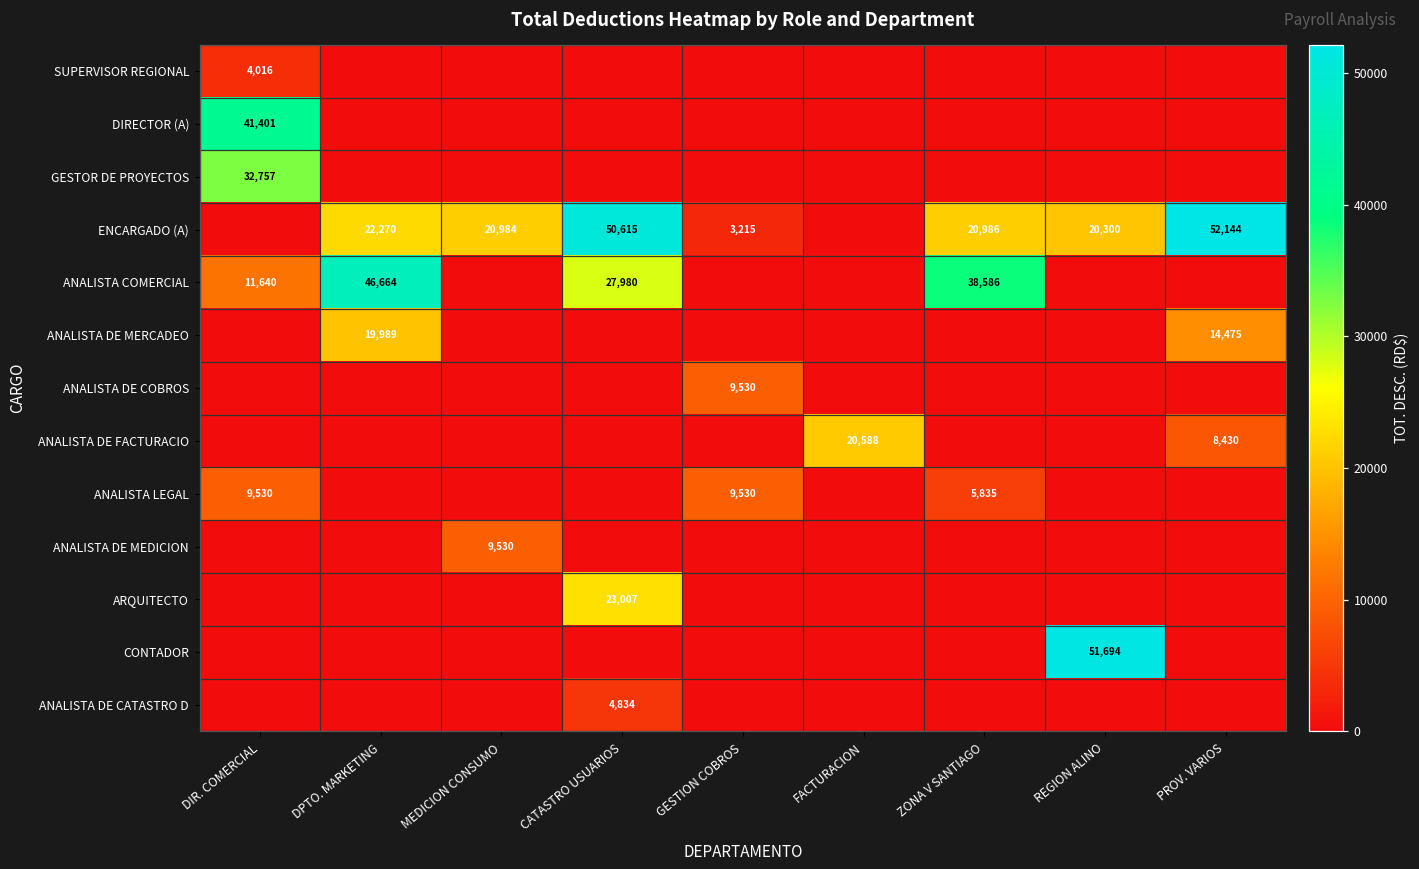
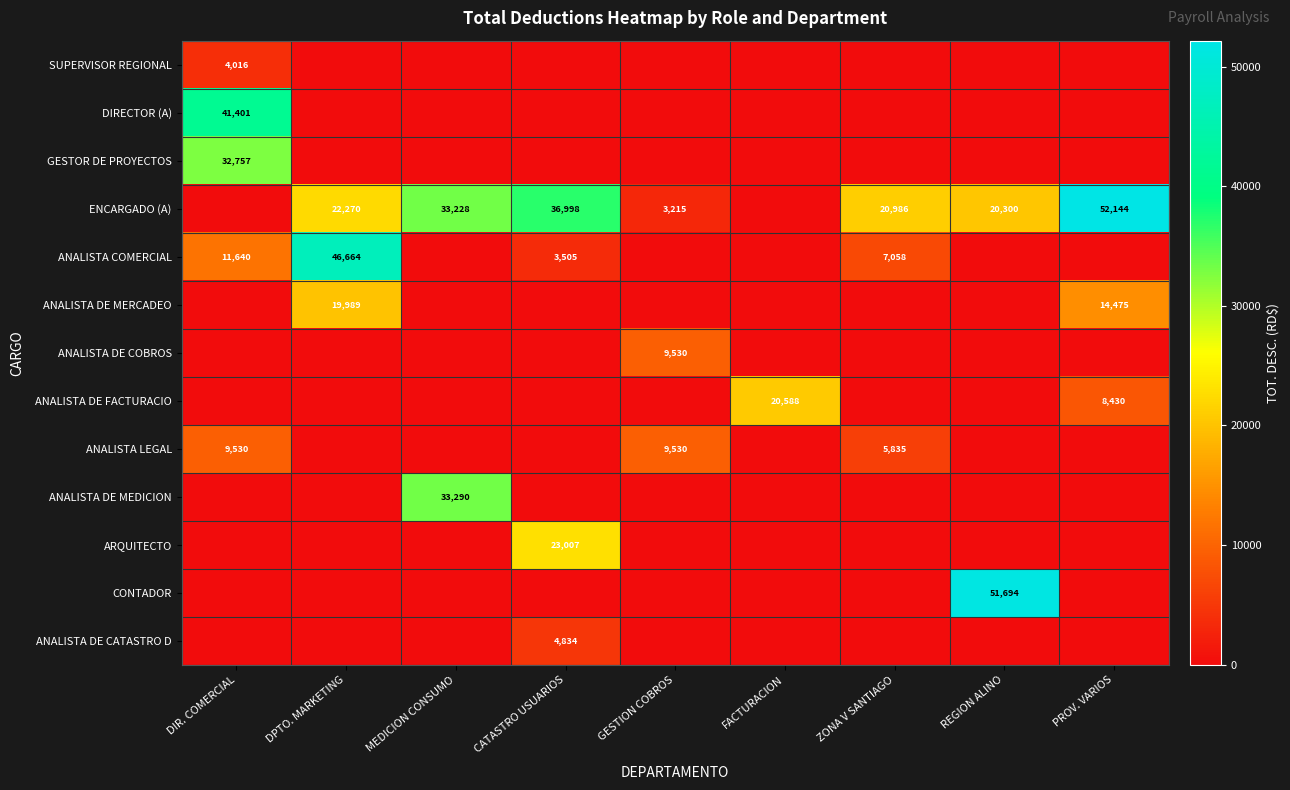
  {
    "SUPERVISOR REGIONAL": {
      "DIR. COMERCIAL": "4,016"
    },
    "DIRECTOR (A)": {
      "DIR. COMERCIAL": "41,401"
    },
    "GESTOR DE PROYECTOS": {
      "DIR. COMERCIAL": "32,757"
    },
    "ENCARGADO (A)": {
      "DPTO. MARKETING": "22,270",
-     "MEDICION CONSUMO": "20,984",
-     "CATASTRO USUARIOS": "50,615",
+     "MEDICION CONSUMO": "33,228",
+     "CATASTRO USUARIOS": "36,998",
      "GESTION COBROS": "3,215",
      "ZONA V SANTIAGO": "20,986",
      "REGION ALINO": "20,300",
      "PROV. VARIOS": "52,144"
    },
    "ANALISTA COMERCIAL": {
      "DIR. COMERCIAL": "11,640",
      "DPTO. MARKETING": "46,664",
-     "CATASTRO USUARIOS": "27,980",
-     "ZONA V SANTIAGO": "38,586"
+     "CATASTRO USUARIOS": "3,505",
+     "ZONA V SANTIAGO": "7,058"
    },
    "ANALISTA DE MERCADEO": {
      "DPTO. MARKETING": "19,989",
      "PROV. VARIOS": "14,475"
    },
    "ANALISTA DE COBROS": {
      "GESTION COBROS": "9,530"
    },
    "ANALISTA DE FACTURACIO": {
      "FACTURACION": "20,588",
      "PROV. VARIOS": "8,430"
    },
    "ANALISTA LEGAL": {
      "DIR. COMERCIAL": "9,530",
      "GESTION COBROS": "9,530",
      "ZONA V SANTIAGO": "5,835"
    },
    "ANALISTA DE MEDICION": {
-     "MEDICION CONSUMO": "9,530"
+     "MEDICION CONSUMO": "33,290"
    },
    "ARQUITECTO": {
      "CATASTRO USUARIOS": "23,007"
    },
    "CONTADOR": {
      "REGION ALINO": "51,694"
    },
    "ANALISTA DE CATASTRO D": {
      "CATASTRO USUARIOS": "4,834"
    }
  }
